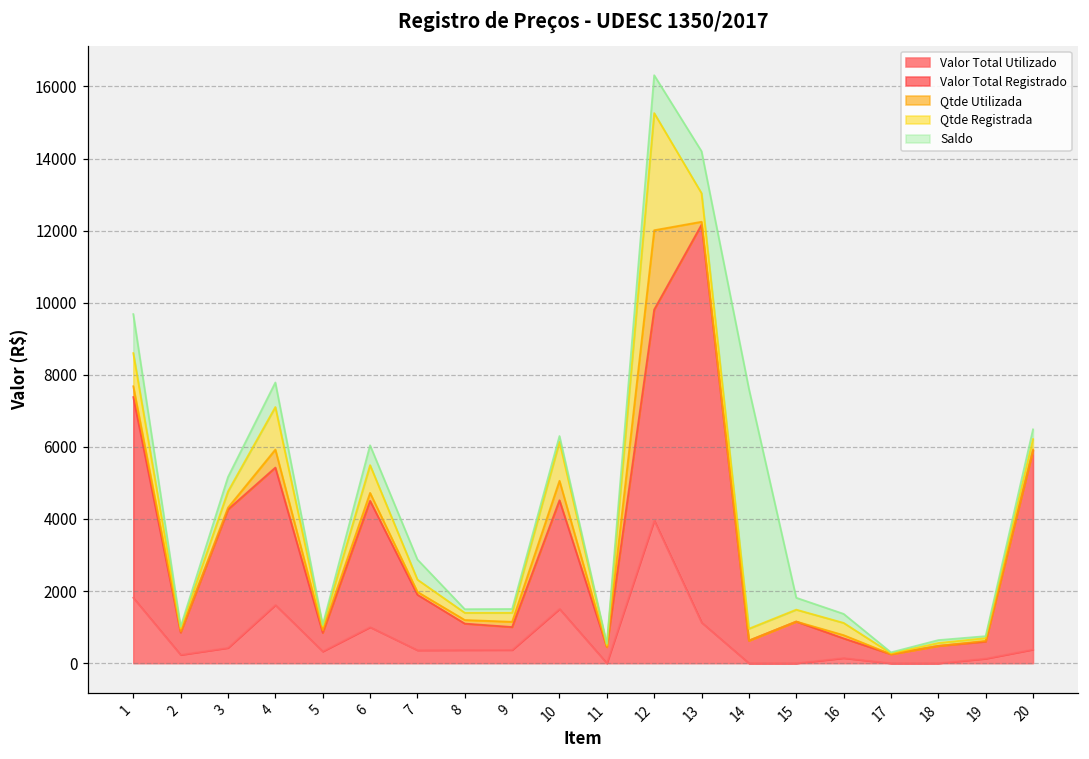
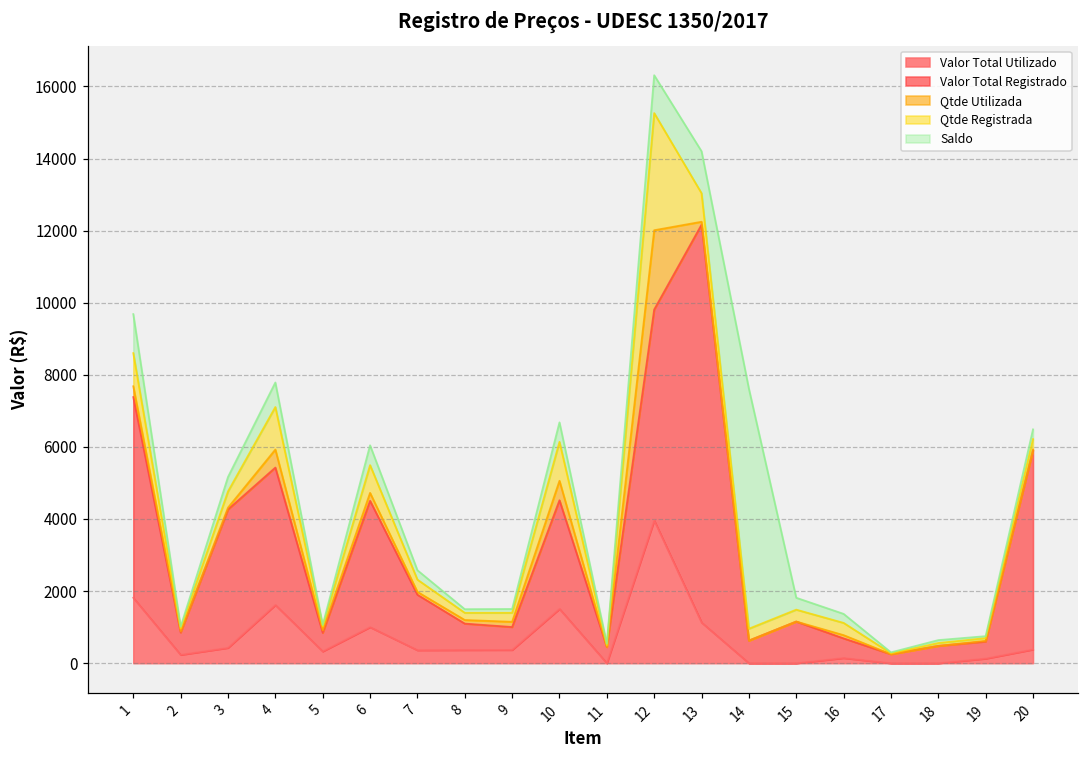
  {
    "Saldo": {
      "1": 1100,
      "3": 400,
      "4": 700,
      "6": 600,
-     "7": 600,
+     "7": 300,
      "8": 100,
      "9": 100,
-     "10": 200,
+     "10": 500,
      "12": 1100,
      "13": 1200,
      "14": 6700,
      "15": 300,
      "16": 300,
      "18": 100,
      "20": 300
    }
  }
